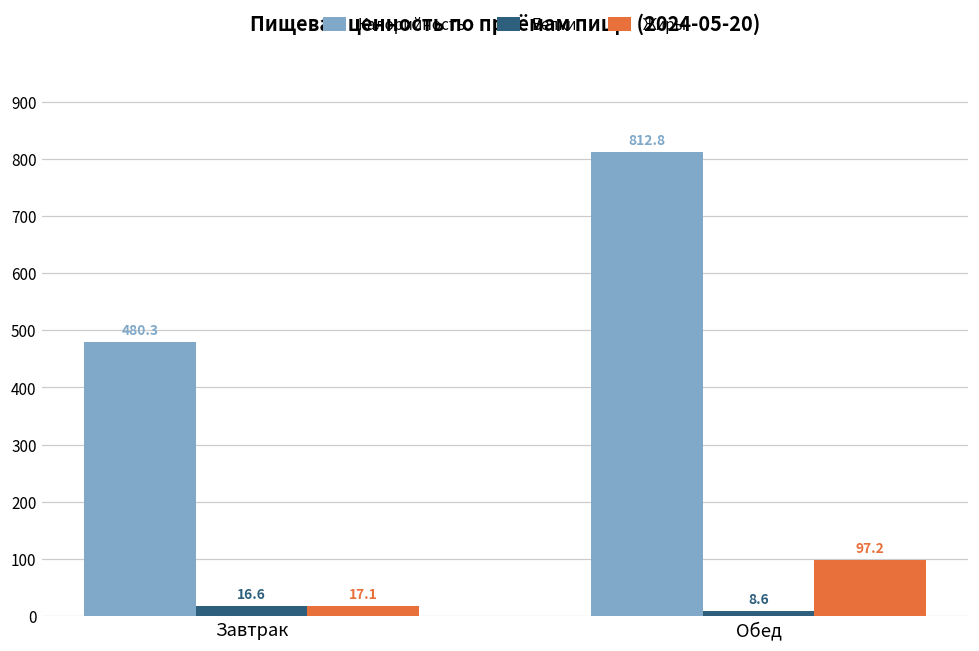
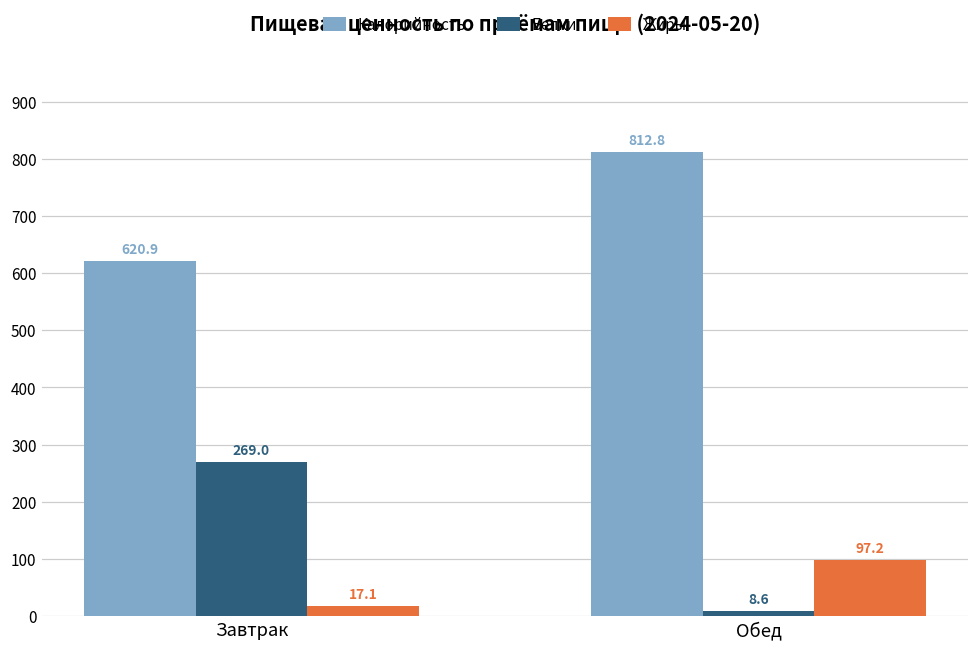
  {
    "Калорийность": {
-     "Завтрак": 480.3,
+     "Завтрак": 620.9,
      "Обед": 812.8
    },
    "Белки": {
-     "Завтрак": 16.6,
+     "Завтрак": 269.0,
      "Обед": 8.6
    },
    "Жиры": {
      "Завтрак": 17.1,
      "Обед": 97.2
    }
  }
